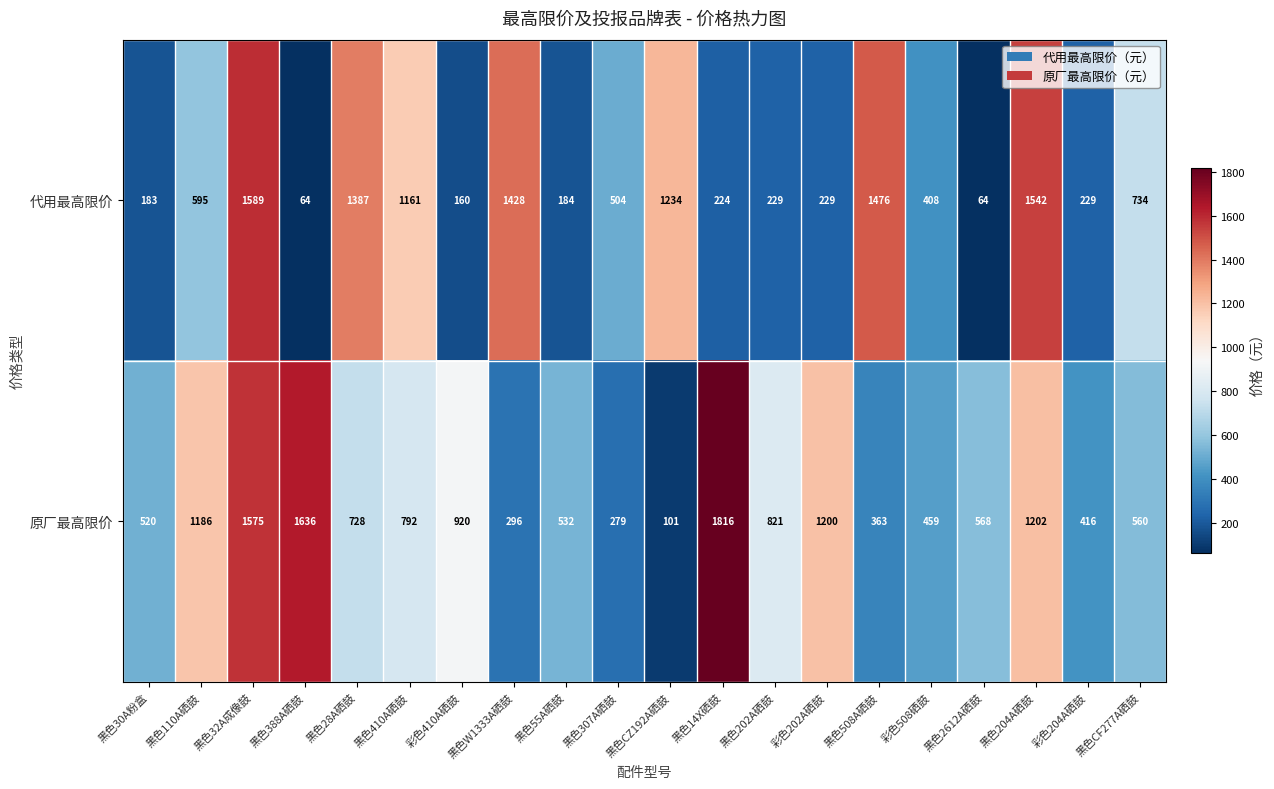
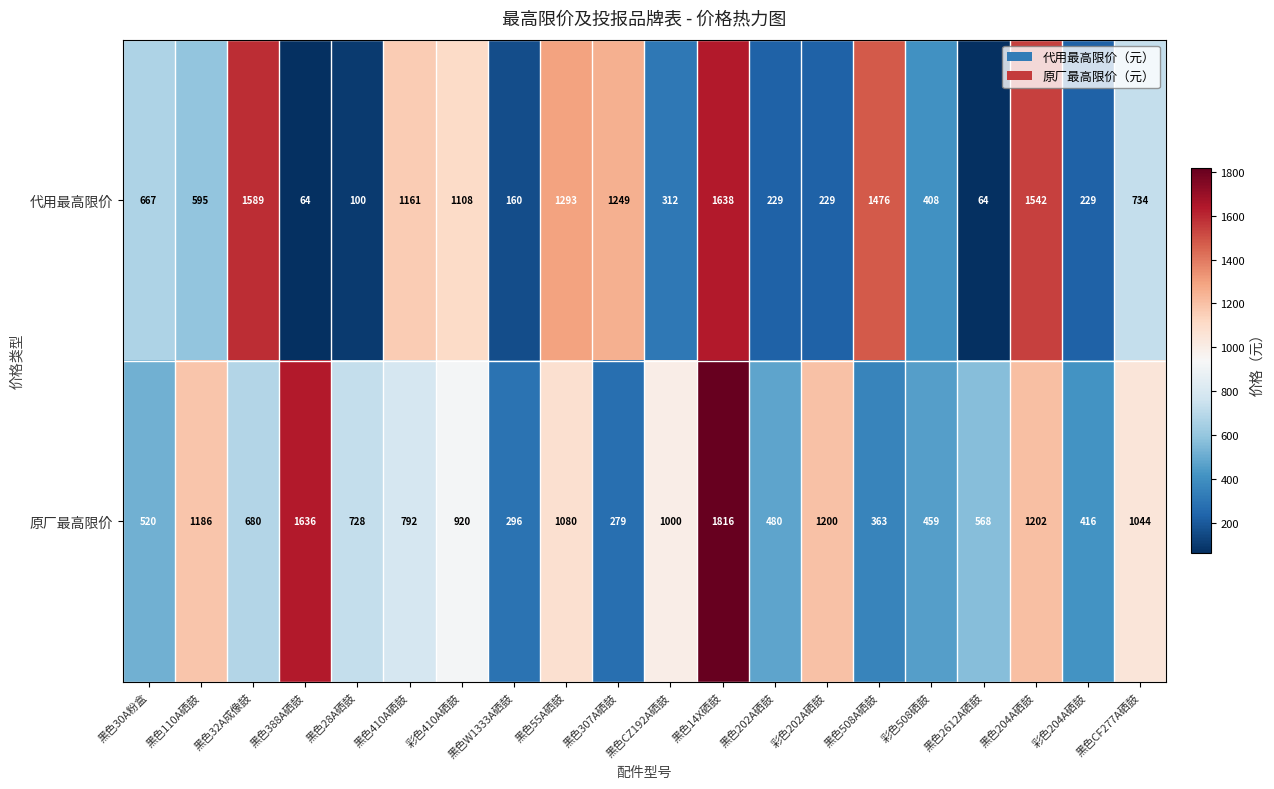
  {
    "代用最高限价": {
-     "黑色30A粉盒": 183,
+     "黑色30A粉盒": 667,
      "黑色110A硒鼓": 595,
      "黑色32A成像鼓": 1589,
      "黑色388A硒鼓": 64,
-     "黑色28A硒鼓": 1387,
+     "黑色28A硒鼓": 100,
      "黑色410A硒鼓": 1161,
-     "彩色410A硒鼓": 160,
-     "黑色W1333A硒鼓": 1428,
-     "黑色55A硒鼓": 184,
-     "黑色307A硒鼓": 504,
-     "黑色CZ192A硒鼓": 1234,
-     "黑色14X硒鼓": 224,
+     "彩色410A硒鼓": 1108,
+     "黑色W1333A硒鼓": 160,
+     "黑色55A硒鼓": 1293,
+     "黑色307A硒鼓": 1249,
+     "黑色CZ192A硒鼓": 312,
+     "黑色14X硒鼓": 1638,
      "黑色202A硒鼓": 229,
      "彩色202A硒鼓": 229,
      "黑色508A硒鼓": 1476,
      "彩色508硒鼓": 408,
      "黑色2612A硒鼓": 64,
      "黑色204A硒鼓": 1542,
      "彩色204A硒鼓": 229,
      "黑色CF277A硒鼓": 734
    },
    "原厂最高限价": {
      "黑色30A粉盒": 520,
      "黑色110A硒鼓": 1186,
-     "黑色32A成像鼓": 1575,
+     "黑色32A成像鼓": 680,
      "黑色388A硒鼓": 1636,
      "黑色28A硒鼓": 728,
      "黑色410A硒鼓": 792,
      "彩色410A硒鼓": 920,
      "黑色W1333A硒鼓": 296,
-     "黑色55A硒鼓": 532,
+     "黑色55A硒鼓": 1080,
      "黑色307A硒鼓": 279,
-     "黑色CZ192A硒鼓": 101,
+     "黑色CZ192A硒鼓": 1000,
      "黑色14X硒鼓": 1816,
-     "黑色202A硒鼓": 821,
+     "黑色202A硒鼓": 480,
      "彩色202A硒鼓": 1200,
      "黑色508A硒鼓": 363,
      "彩色508硒鼓": 459,
      "黑色2612A硒鼓": 568,
      "黑色204A硒鼓": 1202,
      "彩色204A硒鼓": 416,
-     "黑色CF277A硒鼓": 560
+     "黑色CF277A硒鼓": 1044
    }
  }
